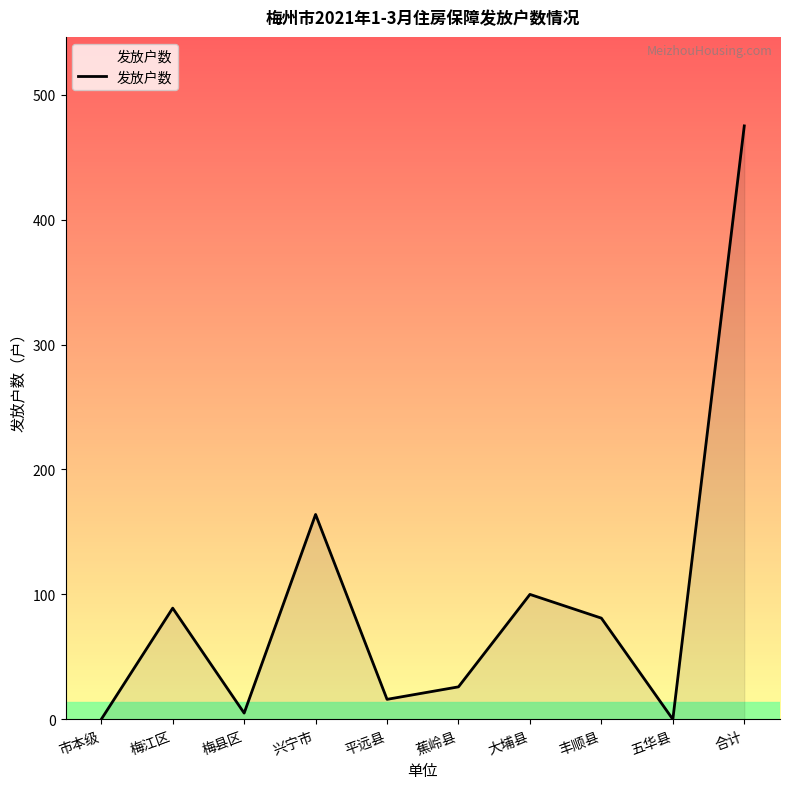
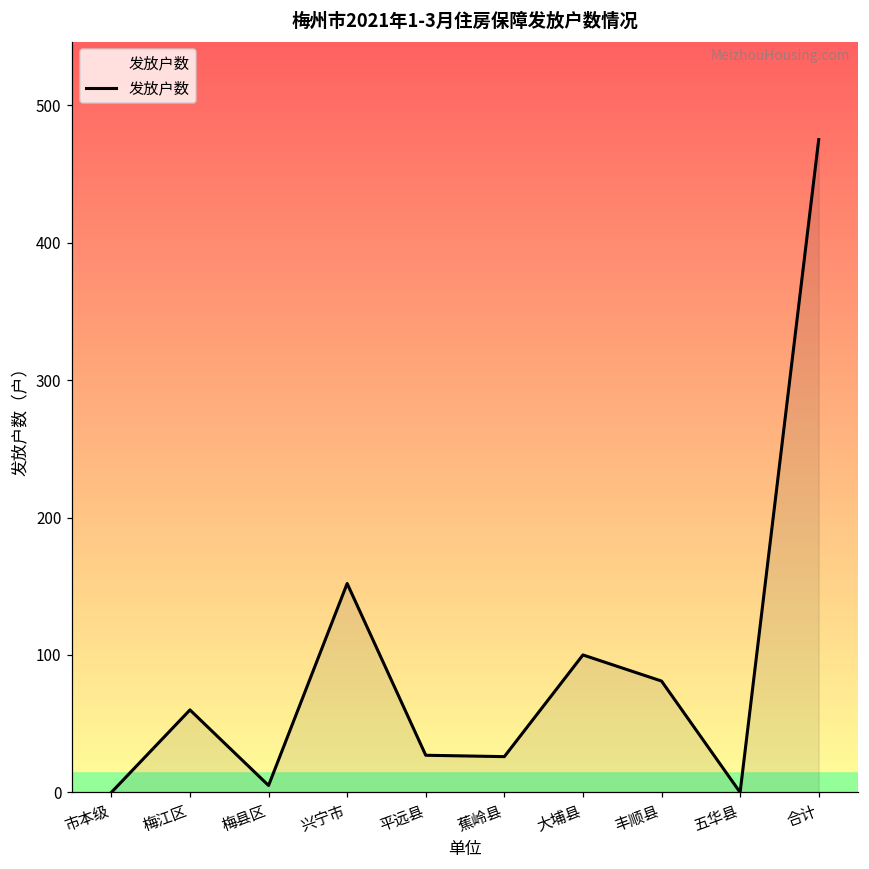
  {
-   "梅江区": 89,
-   "兴宁市": 164,
-   "平远县": 16,
+   "梅江区": 60,
+   "兴宁市": 152,
+   "平远县": 27,
    "蕉岭县": 26,
    "大埔县": 100,
    "丰顺县": 81,
    "合计": 475
  }
